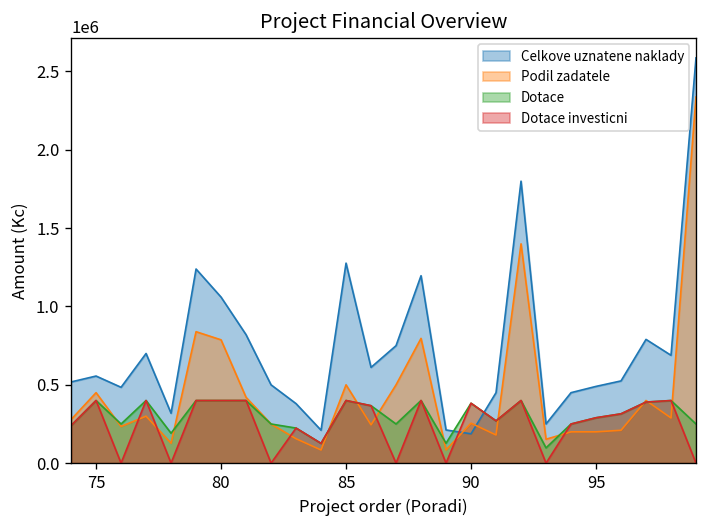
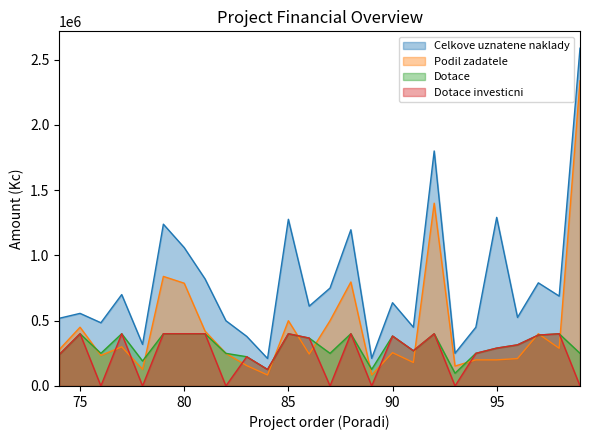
  {
    "Celkove uznatene naklady": {
      "75": 560000,
      "80": 1060000,
      "85": 1280000,
-     "90": 190000,
-     "95": 490000
+     "90": 640000,
+     "95": 1290000
    }
  }
